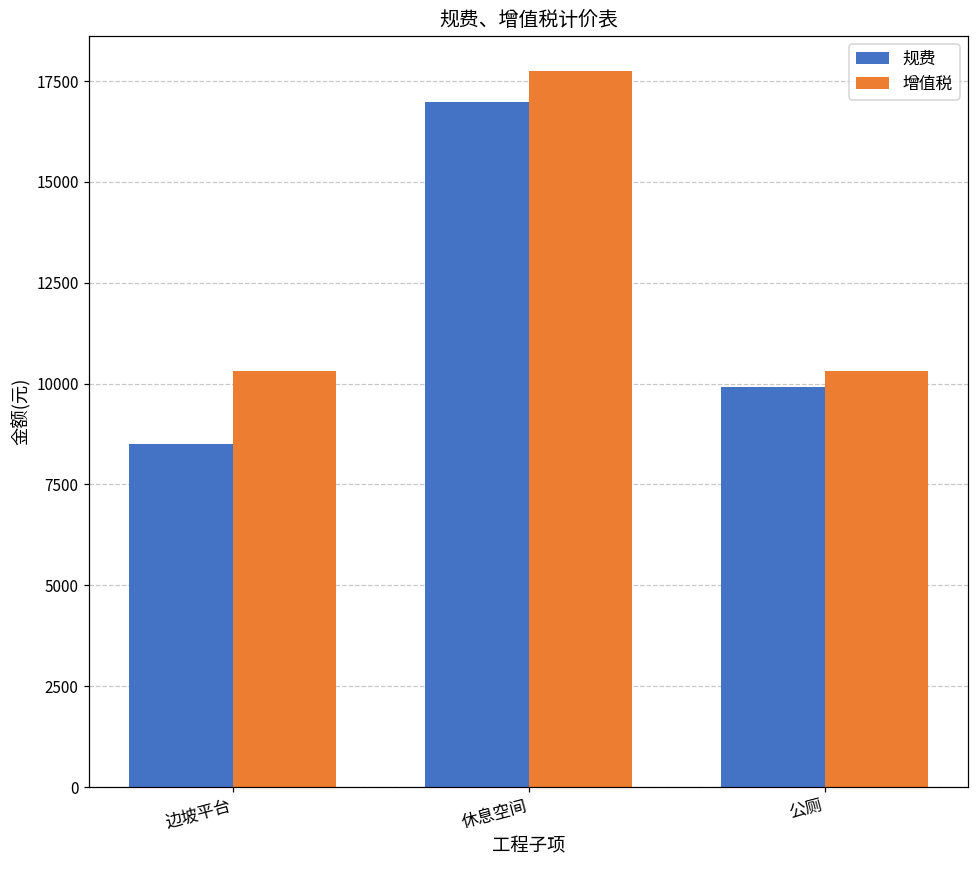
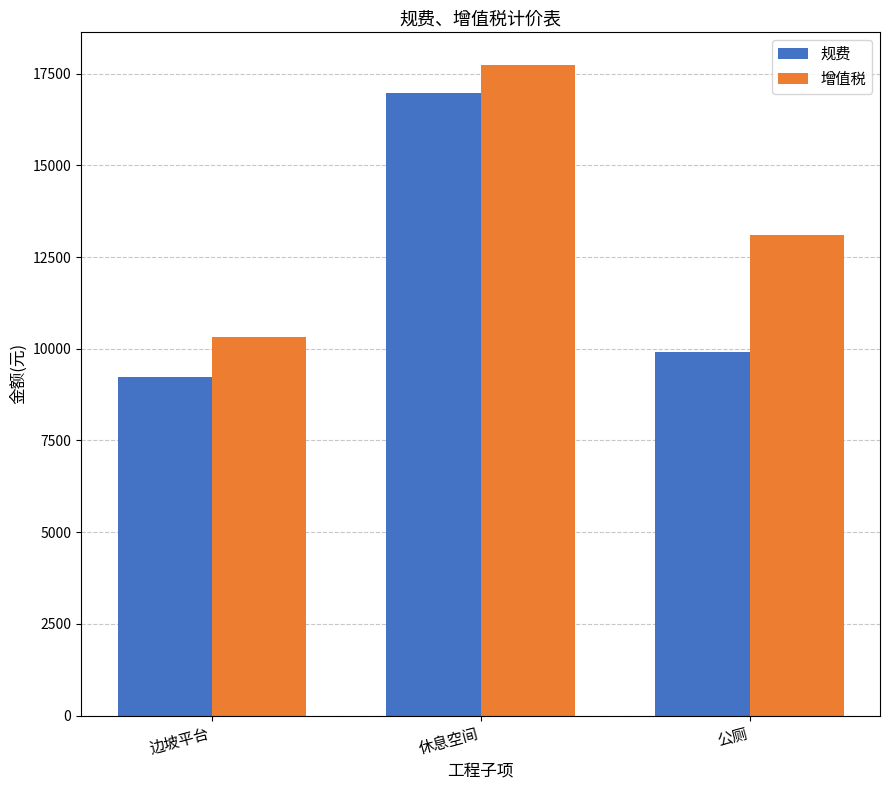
  {
    "规费": {
-     "边坡平台": 8500,
+     "边坡平台": 9200,
      "休息空间": 17000,
      "公厕": 9900
    },
    "增值税": {
      "边坡平台": 10300,
      "休息空间": 17700,
-     "公厕": 10300
+     "公厕": 13100
    }
  }
